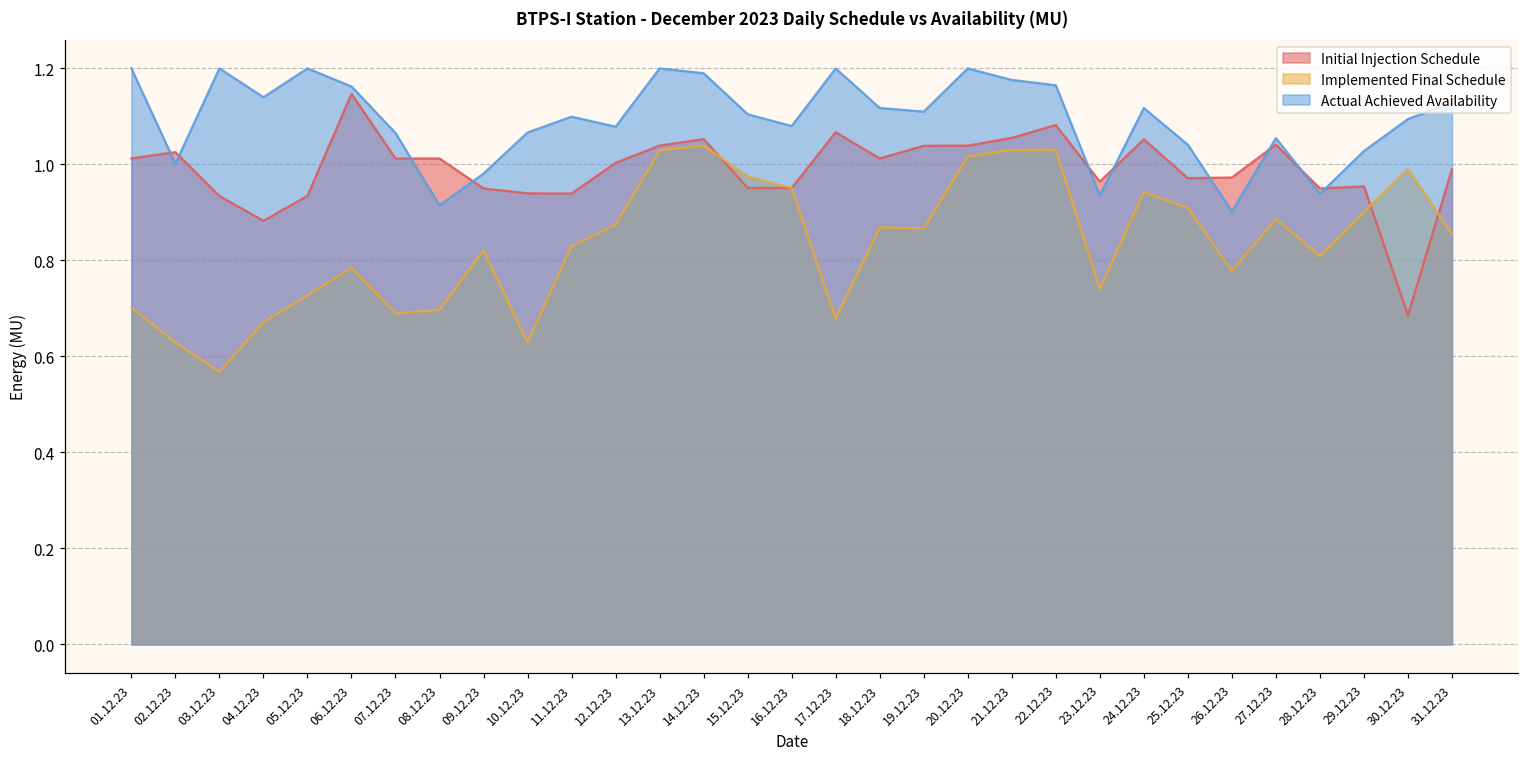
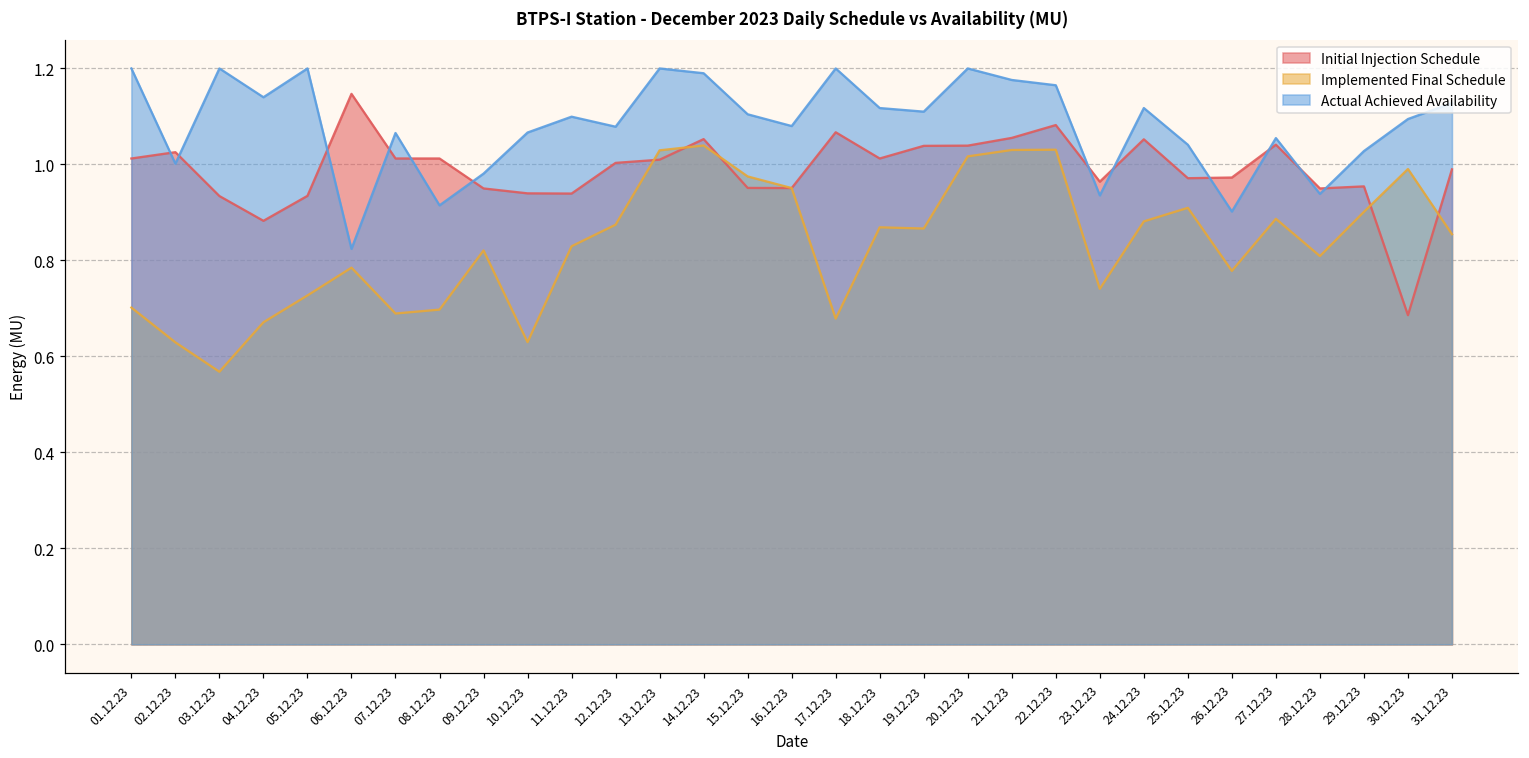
  {
    "Initial Injection Schedule": {
      "01.12.23": 1.01,
      "02.12.23": 1.03,
      "03.12.23": 0.93,
      "04.12.23": 0.88,
      "05.12.23": 0.93,
      "06.12.23": 1.15,
      "07.12.23": 1.01,
      "08.12.23": 1.01,
      "09.12.23": 0.95,
      "10.12.23": 0.94,
      "11.12.23": 0.94,
      "12.12.23": 1.00,
-     "13.12.23": 1.04,
+     "13.12.23": 1.01,
      "14.12.23": 1.05,
      "15.12.23": 0.95,
      "17.12.23": 1.07,
      "18.12.23": 1.01,
      "19.12.23": 1.04,
      "20.12.23": 1.04,
      "21.12.23": 1.06,
      "22.12.23": 1.08,
      "23.12.23": 0.96,
      "24.12.23": 1.05,
      "25.12.23": 0.97,
      "26.12.23": 0.97,
      "27.12.23": 1.04,
      "28.12.23": 0.95,
      "29.12.23": 0.95,
      "30.12.23": 0.69,
      "31.12.23": 0.99
    },
    "Implemented Final Schedule": {
      "01.12.23": 0.70,
      "02.12.23": 0.63,
      "03.12.23": 0.57,
      "04.12.23": 0.67,
      "05.12.23": 0.73,
      "06.12.23": 0.78,
      "07.12.23": 0.69,
      "08.12.23": 0.70,
      "09.12.23": 0.82,
      "10.12.23": 0.63,
      "11.12.23": 0.83,
      "12.12.23": 0.87,
      "13.12.23": 1.03,
      "14.12.23": 1.04,
      "15.12.23": 0.97,
      "17.12.23": 0.68,
      "18.12.23": 0.87,
      "19.12.23": 0.87,
      "20.12.23": 1.02,
      "21.12.23": 1.03,
      "22.12.23": 1.03,
      "23.12.23": 0.74,
-     "24.12.23": 0.94,
+     "24.12.23": 0.88,
      "25.12.23": 0.91,
      "26.12.23": 0.78,
      "27.12.23": 0.89,
      "28.12.23": 0.81,
      "29.12.23": 0.90,
      "30.12.23": 0.99,
      "31.12.23": 0.85
    },
    "Actual Achieved Availability": {
      "01.12.23": 1.20,
      "02.12.23": 1.00,
      "03.12.23": 1.20,
      "04.12.23": 1.14,
      "05.12.23": 1.20,
-     "06.12.23": 1.16,
+     "06.12.23": 0.82,
      "07.12.23": 1.07,
      "08.12.23": 0.91,
      "09.12.23": 0.98,
      "10.12.23": 1.07,
      "11.12.23": 1.10,
      "12.12.23": 1.08,
      "13.12.23": 1.20,
      "14.12.23": 1.19,
      "15.12.23": 1.10,
      "16.12.23": 1.08,
      "17.12.23": 1.20,
      "18.12.23": 1.12,
      "19.12.23": 1.11,
      "20.12.23": 1.20,
      "21.12.23": 1.18,
      "22.12.23": 1.17,
      "23.12.23": 0.94,
      "24.12.23": 1.12,
      "25.12.23": 1.04,
      "26.12.23": 0.90,
      "27.12.23": 1.05,
      "28.12.23": 0.94,
      "29.12.23": 1.03,
      "30.12.23": 1.09
    }
  }
